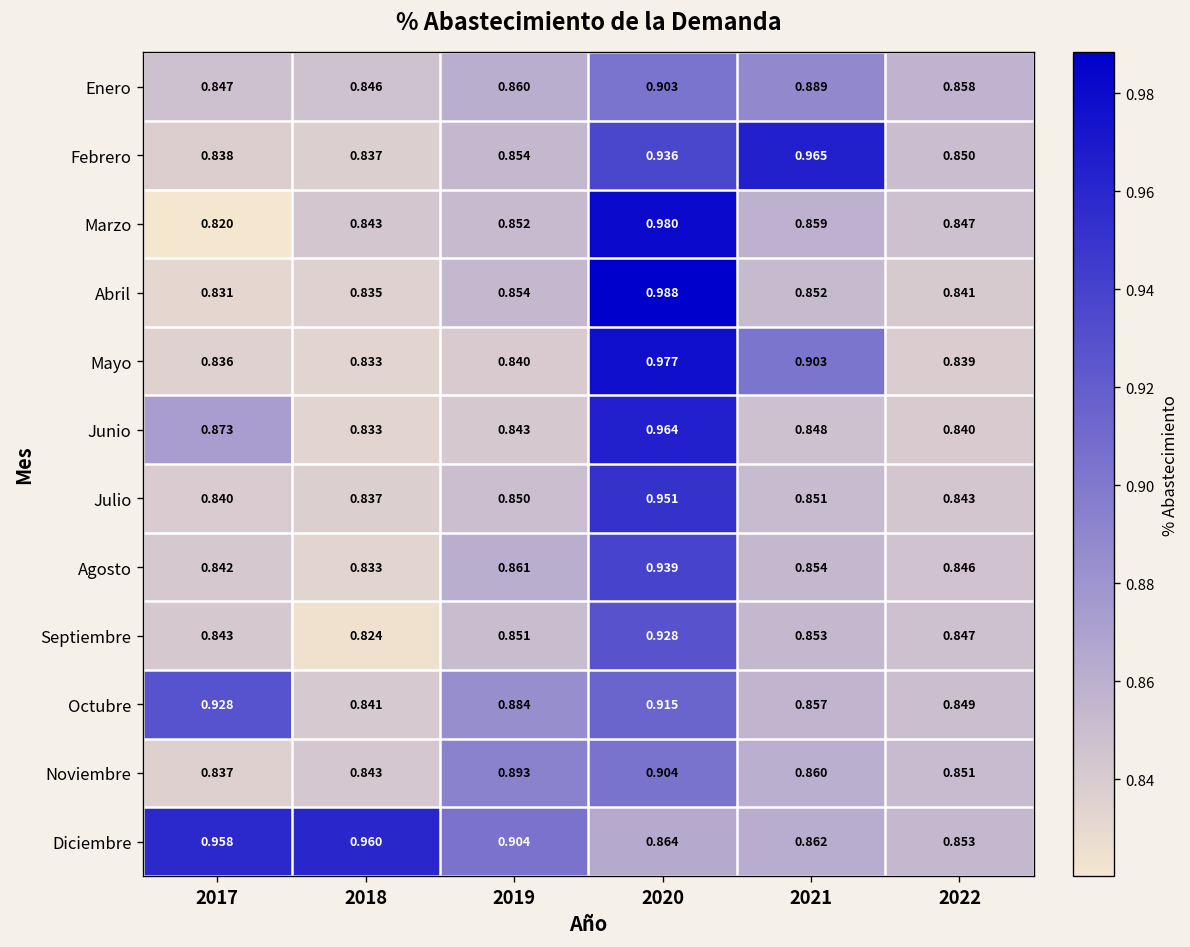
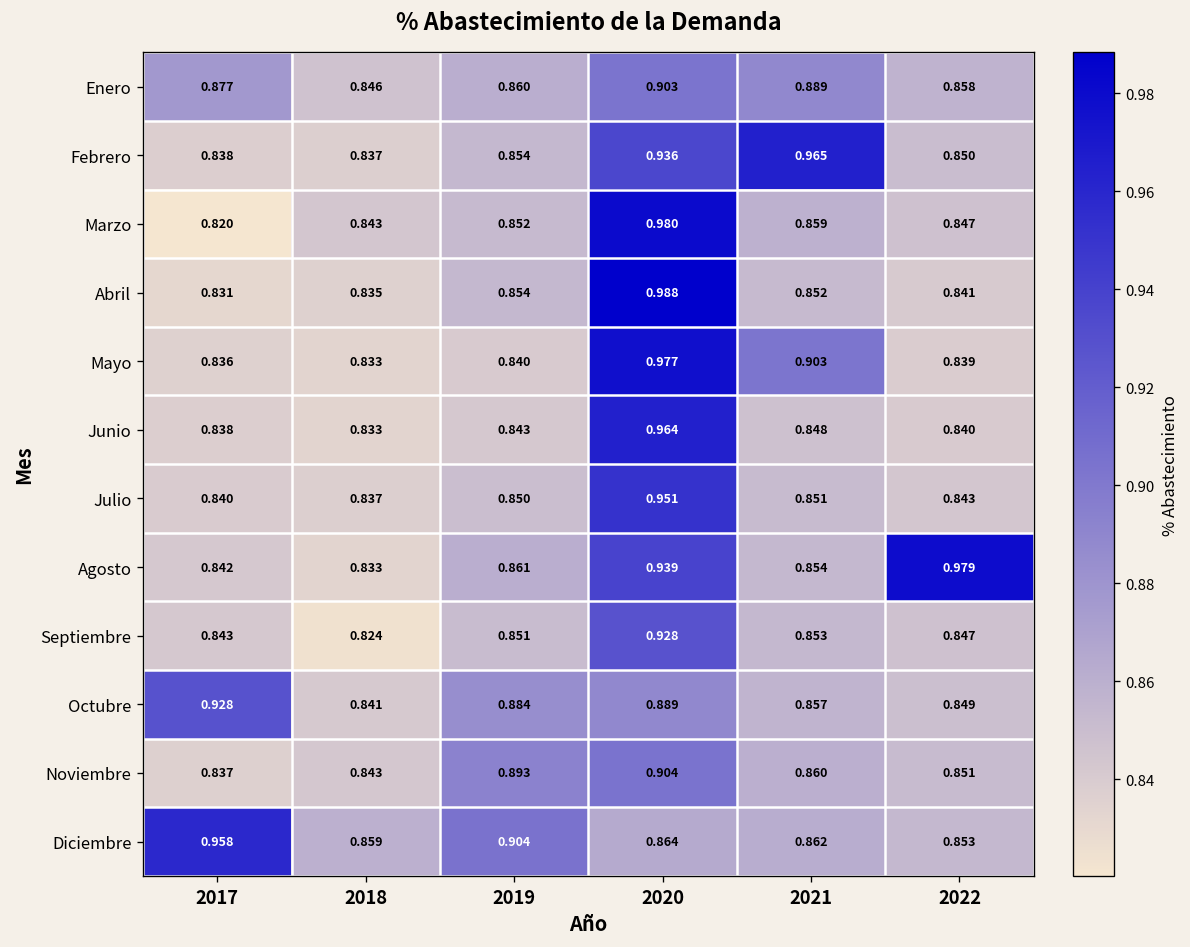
  {
    "Enero": {
-     "2017": 0.847,
+     "2017": 0.877,
      "2018": 0.846,
      "2019": 0.860,
      "2020": 0.903,
      "2021": 0.889,
      "2022": 0.858
    },
    "Febrero": {
      "2017": 0.838,
      "2018": 0.837,
      "2019": 0.854,
      "2020": 0.936,
      "2021": 0.965,
      "2022": 0.850
    },
    "Marzo": {
      "2017": 0.820,
      "2018": 0.843,
      "2019": 0.852,
      "2020": 0.980,
      "2021": 0.859,
      "2022": 0.847
    },
    "Abril": {
      "2017": 0.831,
      "2018": 0.835,
      "2019": 0.854,
      "2020": 0.988,
      "2021": 0.852,
      "2022": 0.841
    },
    "Mayo": {
      "2017": 0.836,
      "2018": 0.833,
      "2019": 0.840,
      "2020": 0.977,
      "2021": 0.903,
      "2022": 0.839
    },
    "Junio": {
-     "2017": 0.873,
+     "2017": 0.838,
      "2018": 0.833,
      "2019": 0.843,
      "2020": 0.964,
      "2021": 0.848,
      "2022": 0.840
    },
    "Julio": {
      "2017": 0.840,
      "2018": 0.837,
      "2019": 0.850,
      "2020": 0.951,
      "2021": 0.851,
      "2022": 0.843
    },
    "Agosto": {
      "2017": 0.842,
      "2018": 0.833,
      "2019": 0.861,
      "2020": 0.939,
      "2021": 0.854,
-     "2022": 0.846
+     "2022": 0.979
    },
    "Septiembre": {
      "2017": 0.843,
      "2018": 0.824,
      "2019": 0.851,
      "2020": 0.928,
      "2021": 0.853,
      "2022": 0.847
    },
    "Octubre": {
      "2017": 0.928,
      "2018": 0.841,
      "2019": 0.884,
-     "2020": 0.915,
+     "2020": 0.889,
      "2021": 0.857,
      "2022": 0.849
    },
    "Noviembre": {
      "2017": 0.837,
      "2018": 0.843,
      "2019": 0.893,
      "2020": 0.904,
      "2021": 0.860,
      "2022": 0.851
    },
    "Diciembre": {
      "2017": 0.958,
-     "2018": 0.960,
+     "2018": 0.859,
      "2019": 0.904,
      "2020": 0.864,
      "2021": 0.862,
      "2022": 0.853
    }
  }
